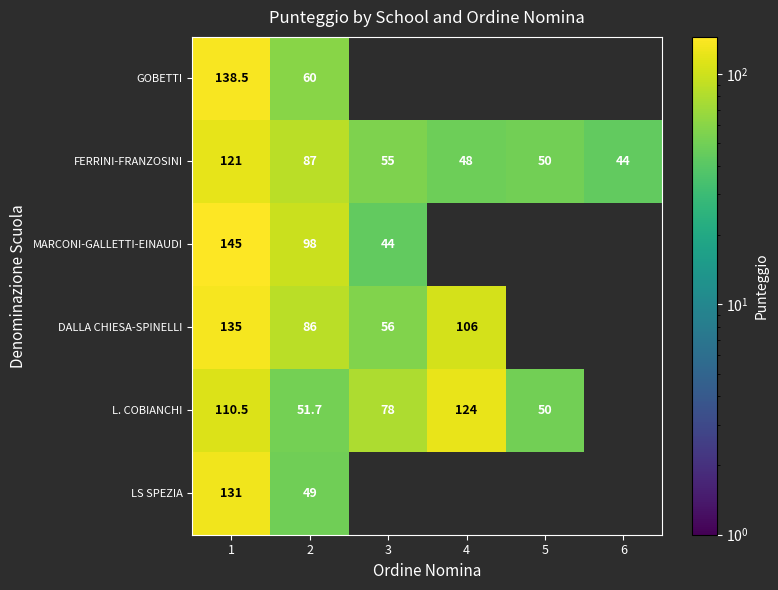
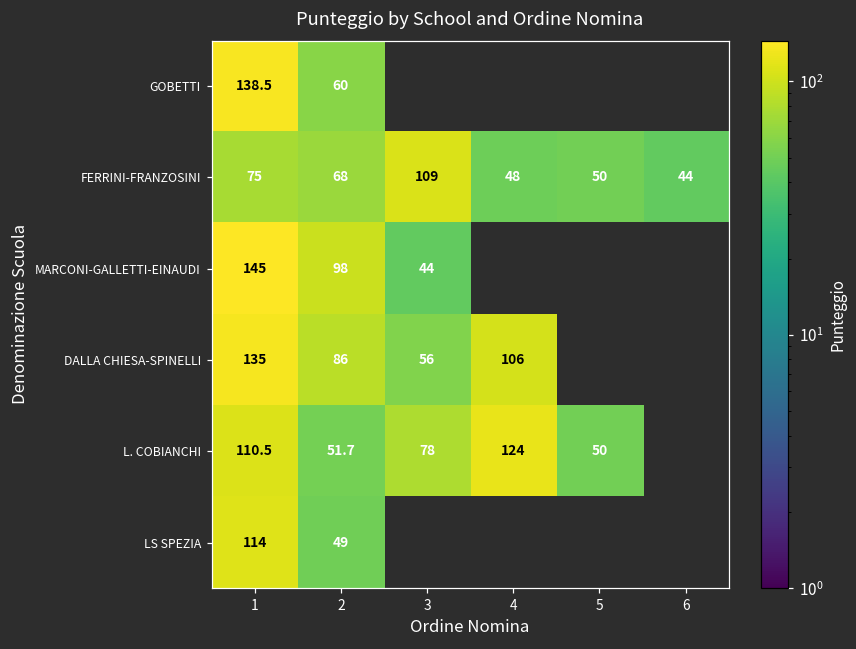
  {
    "GOBETTI": {
      "1": 138.5,
      "2": 60
    },
    "FERRINI-FRANZOSINI": {
-     "1": 121,
-     "2": 87,
-     "3": 55,
+     "1": 75,
+     "2": 68,
+     "3": 109,
      "4": 48,
      "5": 50,
      "6": 44
    },
    "MARCONI-GALLETTI-EINAUDI": {
      "1": 145,
      "2": 98,
      "3": 44
    },
    "DALLA CHIESA-SPINELLI": {
      "1": 135,
      "2": 86,
      "3": 56,
      "4": 106
    },
    "L. COBIANCHI": {
      "1": 110.5,
      "2": 51.7,
      "3": 78,
      "4": 124,
      "5": 50
    },
    "LS SPEZIA": {
-     "1": 131,
+     "1": 114,
      "2": 49
    }
  }
